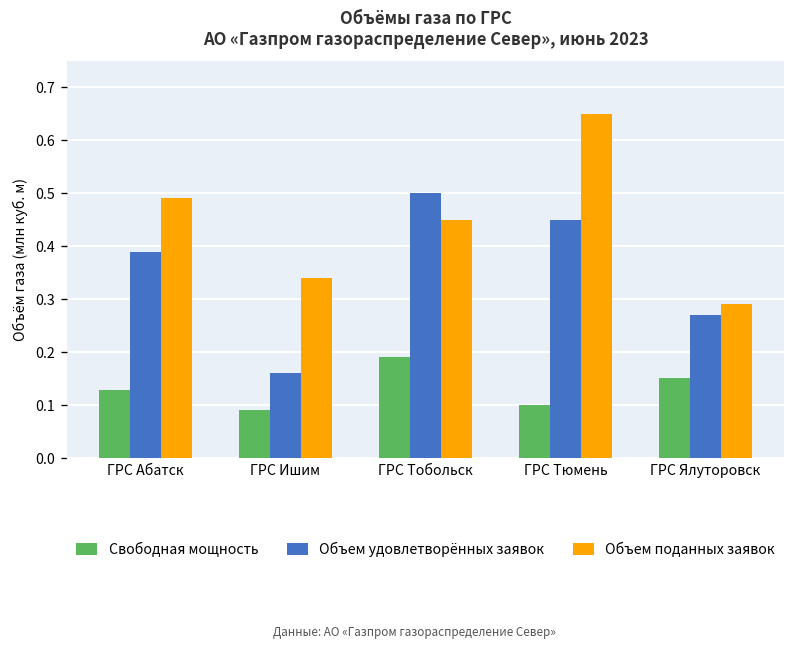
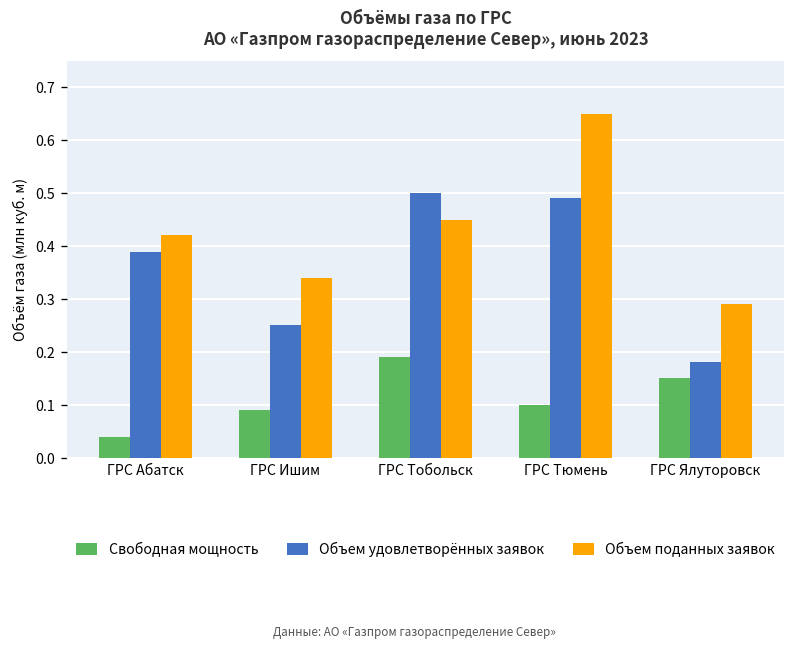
  {
    "Свободная мощность": {
-     "ГРС Абатск": 0.13,
+     "ГРС Абатск": 0.04,
      "ГРС Ишим": 0.09,
      "ГРС Тобольск": 0.19,
      "ГРС Тюмень": 0.10,
      "ГРС Ялуторовск": 0.15
    },
    "Объем удовлетворённых заявок": {
      "ГРС Абатск": 0.39,
-     "ГРС Ишим": 0.16,
+     "ГРС Ишим": 0.25,
      "ГРС Тобольск": 0.50,
-     "ГРС Тюмень": 0.45,
-     "ГРС Ялуторовск": 0.27
+     "ГРС Тюмень": 0.49,
+     "ГРС Ялуторовск": 0.18
    },
    "Объем поданных заявок": {
-     "ГРС Абатск": 0.49,
+     "ГРС Абатск": 0.42,
      "ГРС Ишим": 0.34,
      "ГРС Тобольск": 0.45,
      "ГРС Тюмень": 0.65,
      "ГРС Ялуторовск": 0.29
    }
  }
